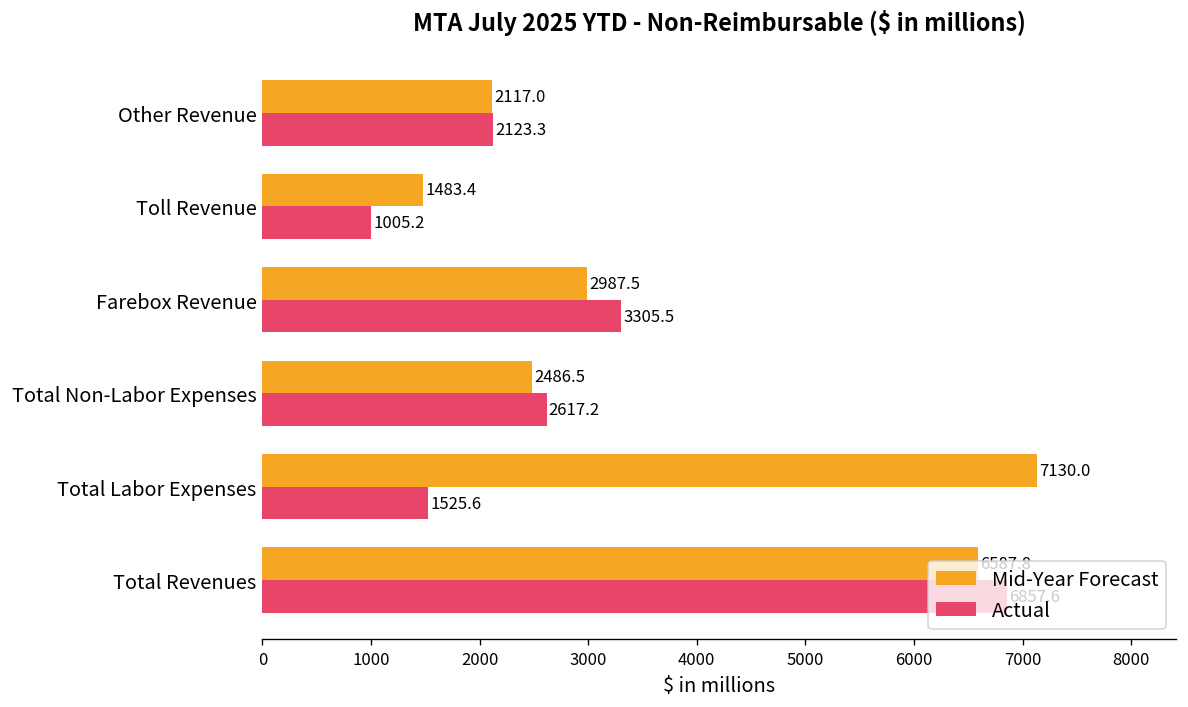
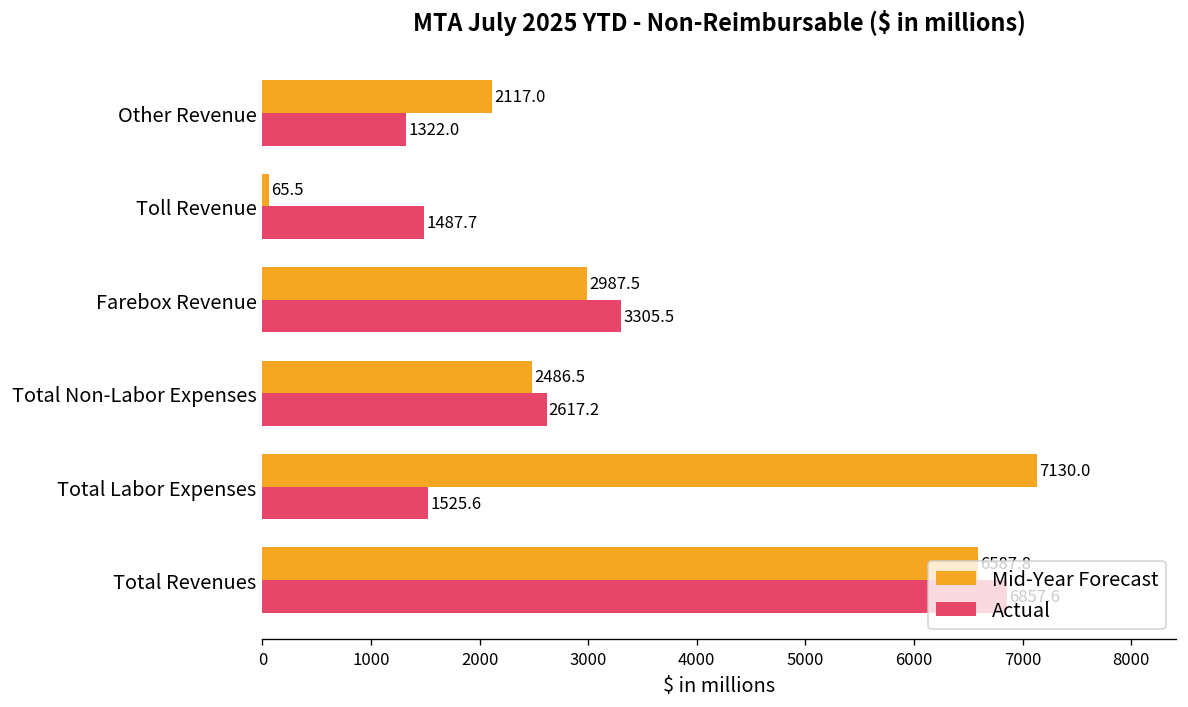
  {
    "Mid-Year Forecast": {
      "Other Revenue": 2117.0,
-     "Toll Revenue": 1483.4,
+     "Toll Revenue": 65.5,
      "Farebox Revenue": 2987.5,
      "Total Non-Labor Expenses": 2486.5,
      "Total Labor Expenses": 7130.0
    },
    "Actual": {
-     "Other Revenue": 2123.3,
-     "Toll Revenue": 1005.2,
+     "Other Revenue": 1322.0,
+     "Toll Revenue": 1487.7,
      "Farebox Revenue": 3305.5,
      "Total Non-Labor Expenses": 2617.2,
      "Total Labor Expenses": 1525.6
    }
  }
